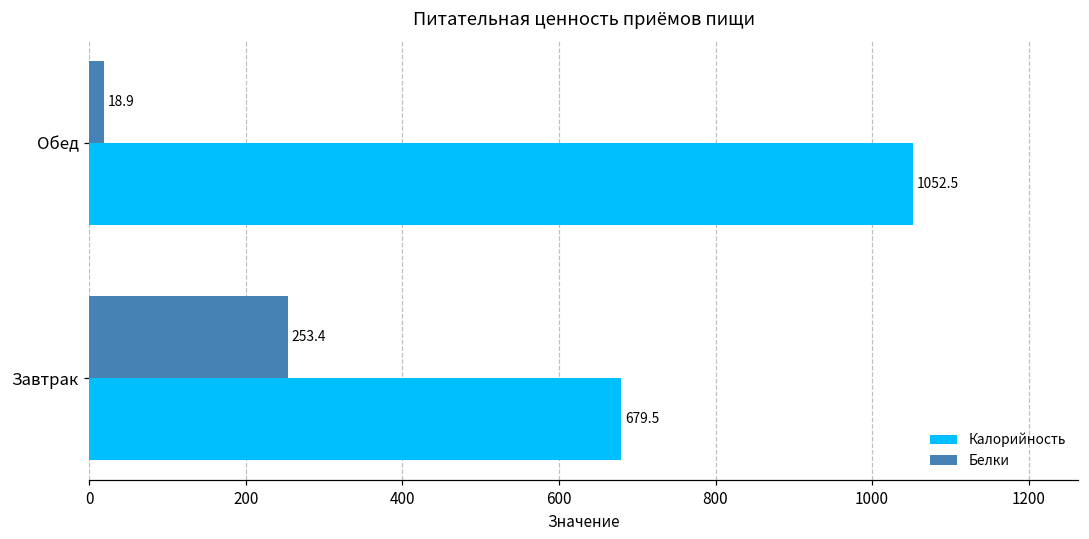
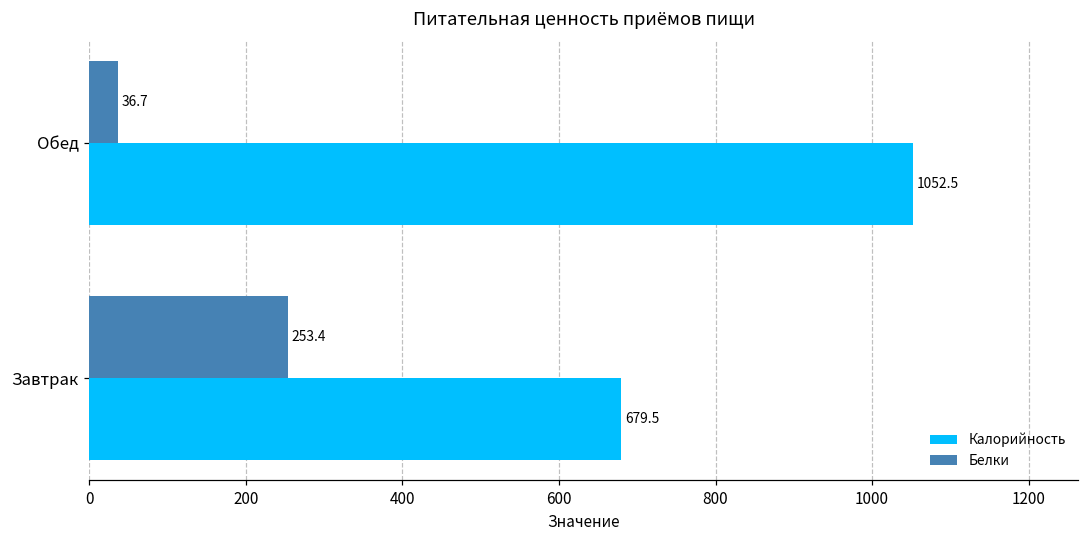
  {
    "Калорийность": {
      "Обед": 1052.5,
      "Завтрак": 679.5
    },
    "Белки": {
-     "Обед": 18.9,
+     "Обед": 36.7,
      "Завтрак": 253.4
    }
  }
